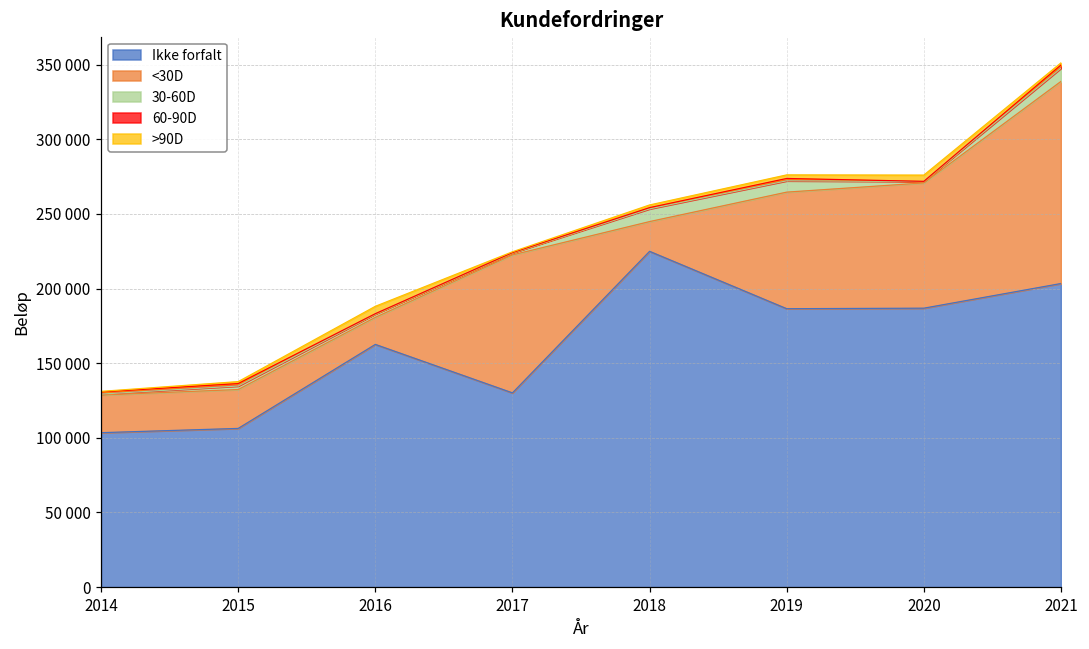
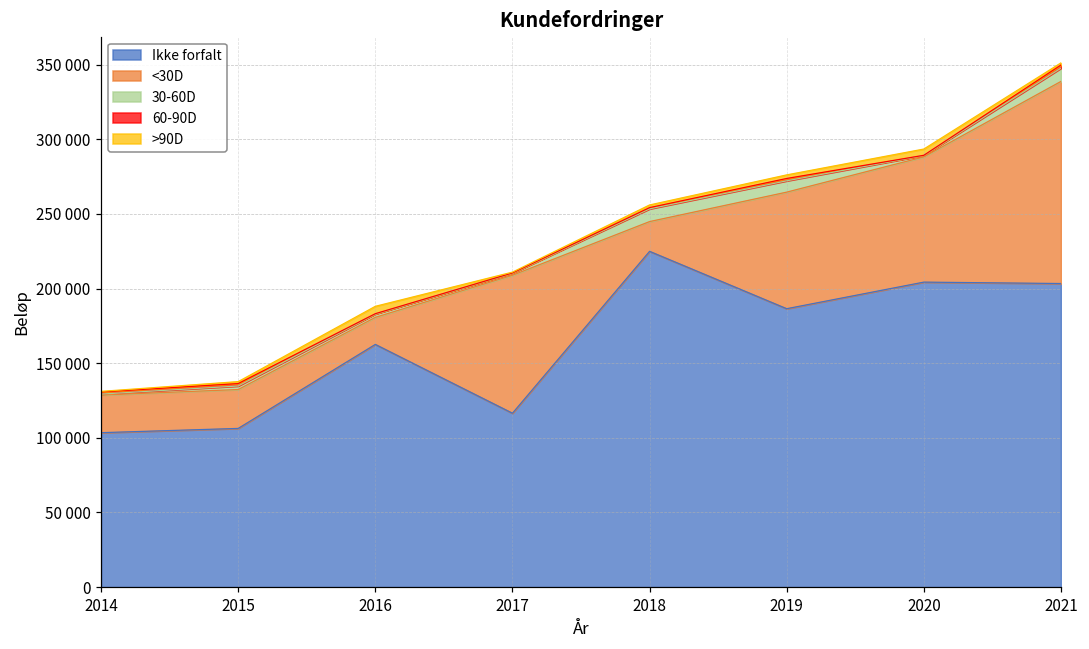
  {
    "Ikke forfalt": {
      "2014": 103000,
      "2015": 106000,
      "2016": 163000,
-     "2017": 130000,
+     "2017": 116000,
      "2018": 225000,
      "2019": 187000,
-     "2020": 187000,
+     "2020": 204000,
      "2021": 203000
    },
    "<30D": {
      "2015": 26000,
      "2016": 18000,
      "2018": 20000,
      "2019": 78000,
      "2021": 135000
    },
    "30-60D": {
      "2021": 9000
    },
    ">90D": {
      "2016": 5000,
      "2019": 2000,
      "2020": 4000
    }
  }
